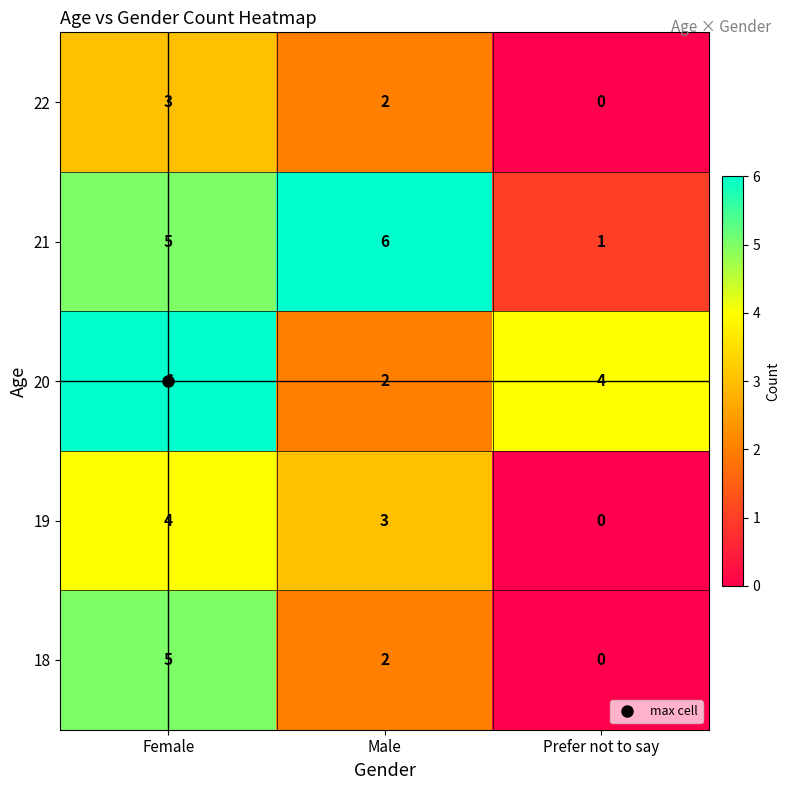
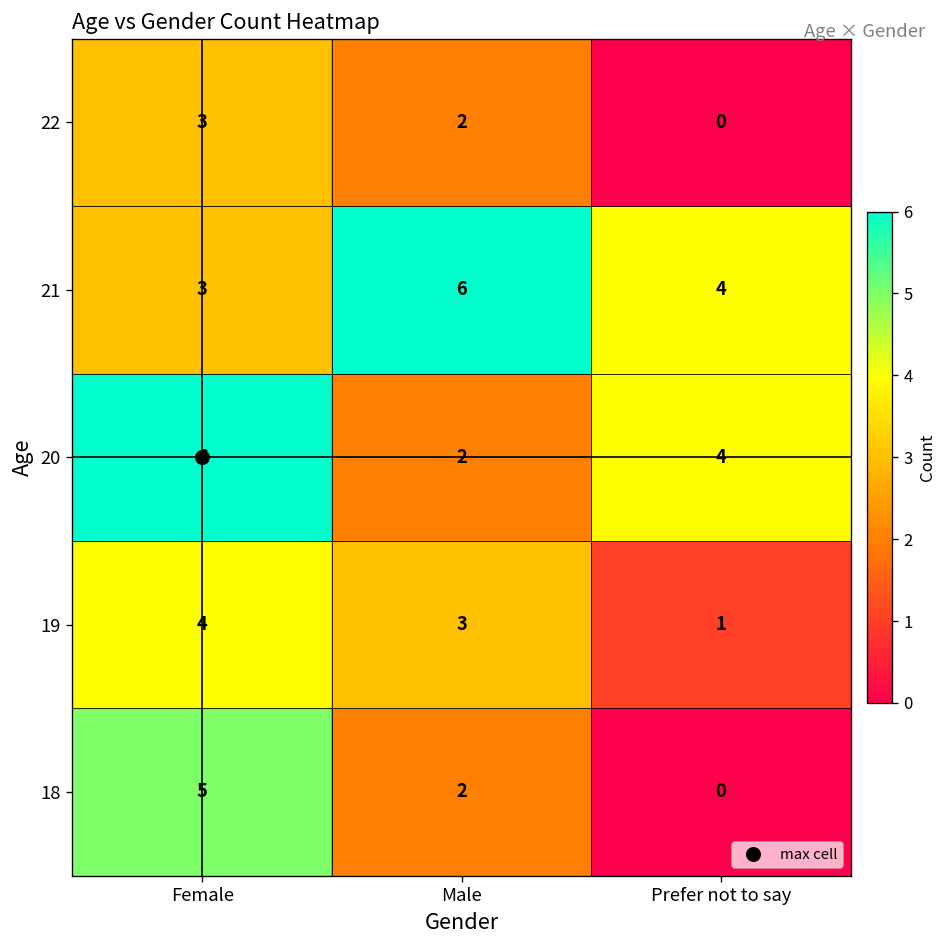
  {
    "22": {
      "Female": 3,
      "Male": 2,
      "Prefer not to say": 0
    },
    "21": {
-     "Female": 5,
+     "Female": 3,
      "Male": 6,
-     "Prefer not to say": 1
+     "Prefer not to say": 4
    },
    "20": {
      "Male": 2,
      "Prefer not to say": 4
    },
    "19": {
      "Female": 4,
      "Male": 3,
-     "Prefer not to say": 0
+     "Prefer not to say": 1
    },
    "18": {
      "Female": 5,
      "Male": 2,
      "Prefer not to say": 0
    }
  }
